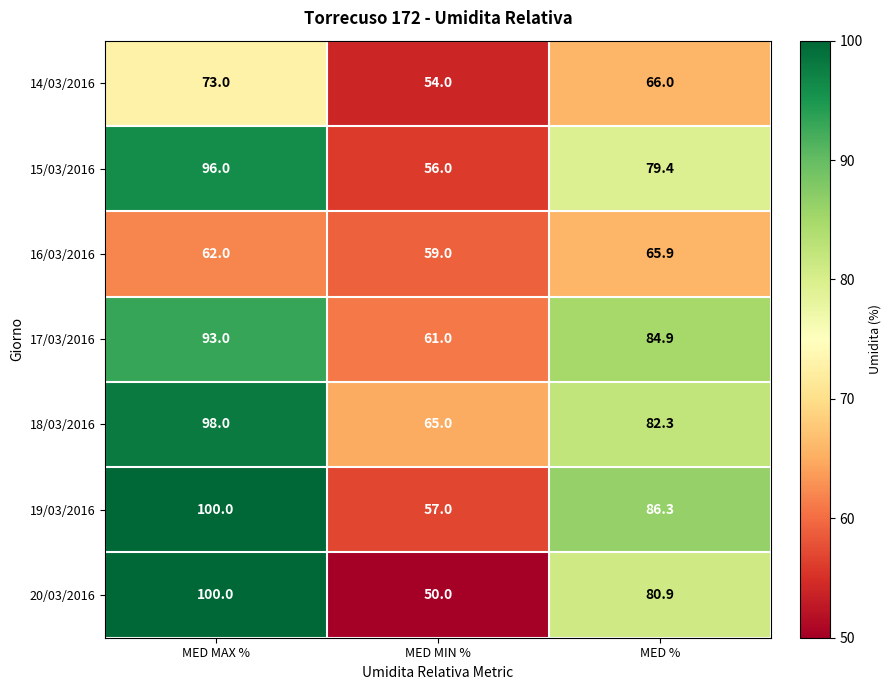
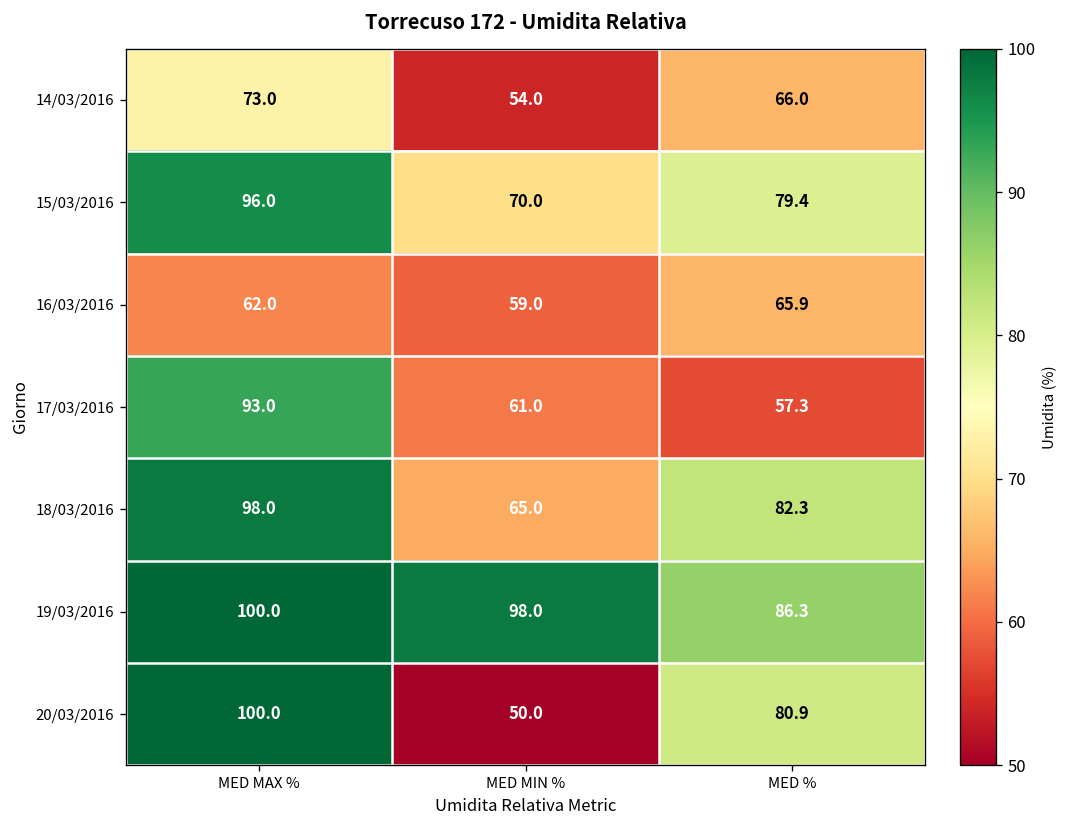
  {
    "14/03/2016": {
      "MED MAX %": 73.0,
      "MED MIN %": 54.0,
      "MED %": 66.0
    },
    "15/03/2016": {
      "MED MAX %": 96.0,
-     "MED MIN %": 56.0,
+     "MED MIN %": 70.0,
      "MED %": 79.4
    },
    "16/03/2016": {
      "MED MAX %": 62.0,
      "MED MIN %": 59.0,
      "MED %": 65.9
    },
    "17/03/2016": {
      "MED MAX %": 93.0,
      "MED MIN %": 61.0,
-     "MED %": 84.9
+     "MED %": 57.3
    },
    "18/03/2016": {
      "MED MAX %": 98.0,
      "MED MIN %": 65.0,
      "MED %": 82.3
    },
    "19/03/2016": {
      "MED MAX %": 100.0,
-     "MED MIN %": 57.0,
+     "MED MIN %": 98.0,
      "MED %": 86.3
    },
    "20/03/2016": {
      "MED MAX %": 100.0,
      "MED MIN %": 50.0,
      "MED %": 80.9
    }
  }
